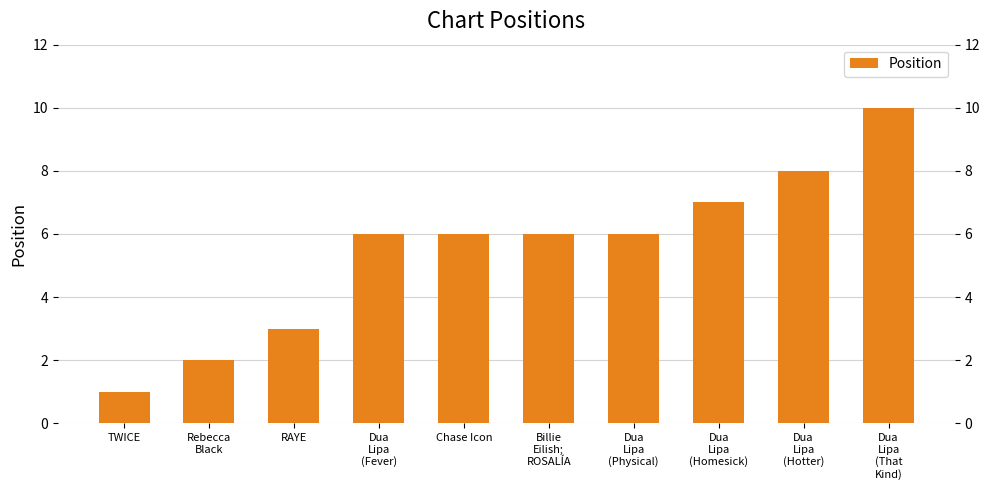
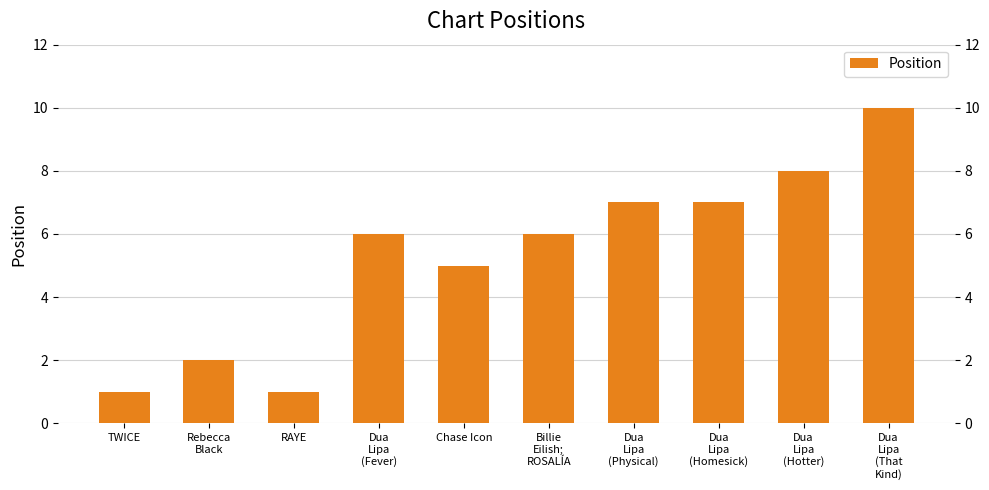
  {
    "TWICE": 1,
    "Rebecca Black": 2,
-   "RAYE": 3,
+   "RAYE": 1,
    "Dua Lipa (Fever)": 6,
-   "Chase Icon": 6,
+   "Chase Icon": 5,
    "Billie Eilish; ROSALÍA": 6,
-   "Dua Lipa (Physical)": 6,
+   "Dua Lipa (Physical)": 7,
    "Dua Lipa (Homesick)": 7,
    "Dua Lipa (Hotter)": 8,
    "Dua Lipa (That Kind)": 10
  }
